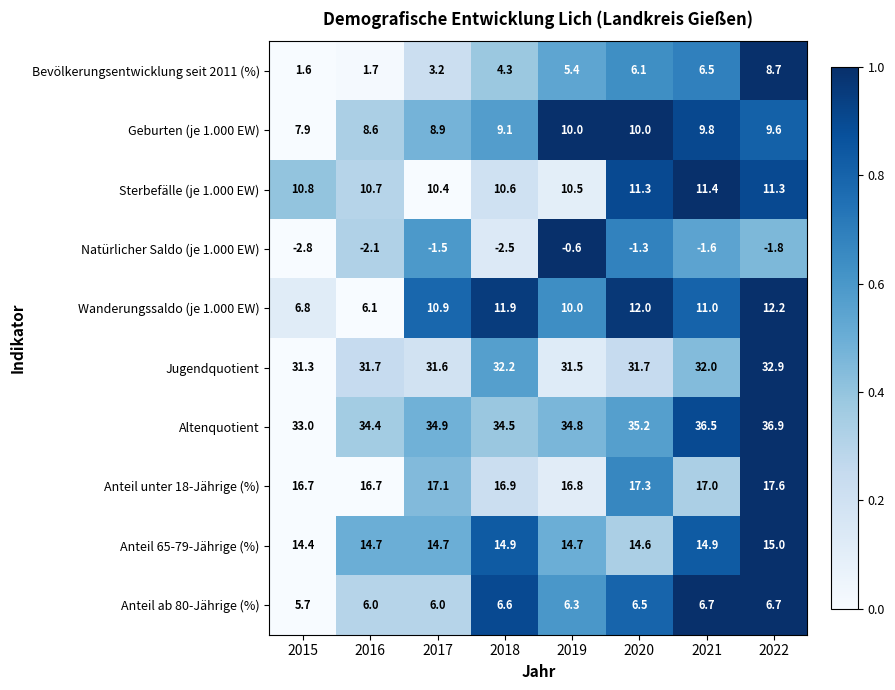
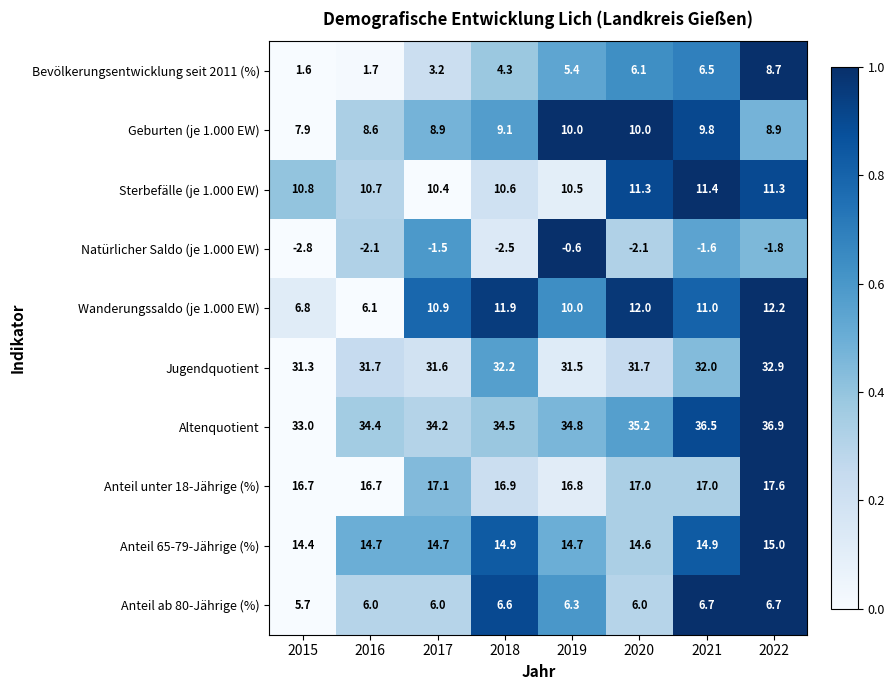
  {
    "Bevölkerungsentwicklung seit 2011 (%)": {
      "2015": 1.6,
      "2016": 1.7,
      "2017": 3.2,
      "2018": 4.3,
      "2019": 5.4,
      "2020": 6.1,
      "2021": 6.5,
      "2022": 8.7
    },
    "Geburten (je 1.000 EW)": {
      "2015": 7.9,
      "2016": 8.6,
      "2017": 8.9,
      "2018": 9.1,
      "2019": 10.0,
      "2020": 10.0,
      "2021": 9.8,
-     "2022": 9.6
+     "2022": 8.9
    },
    "Sterbefälle (je 1.000 EW)": {
      "2015": 10.8,
      "2016": 10.7,
      "2017": 10.4,
      "2018": 10.6,
      "2019": 10.5,
      "2020": 11.3,
      "2021": 11.4,
      "2022": 11.3
    },
    "Natürlicher Saldo (je 1.000 EW)": {
      "2015": -2.8,
      "2016": -2.1,
      "2017": -1.5,
      "2018": -2.5,
      "2019": -0.6,
-     "2020": -1.3,
+     "2020": -2.1,
      "2021": -1.6,
      "2022": -1.8
    },
    "Wanderungssaldo (je 1.000 EW)": {
      "2015": 6.8,
      "2016": 6.1,
      "2017": 10.9,
      "2018": 11.9,
      "2019": 10.0,
      "2020": 12.0,
      "2021": 11.0,
      "2022": 12.2
    },
    "Jugendquotient": {
      "2015": 31.3,
      "2016": 31.7,
      "2017": 31.6,
      "2018": 32.2,
      "2019": 31.5,
      "2020": 31.7,
      "2021": 32.0,
      "2022": 32.9
    },
    "Altenquotient": {
      "2015": 33.0,
      "2016": 34.4,
-     "2017": 34.9,
+     "2017": 34.2,
      "2018": 34.5,
      "2019": 34.8,
      "2020": 35.2,
      "2021": 36.5,
      "2022": 36.9
    },
    "Anteil unter 18-Jährige (%)": {
      "2015": 16.7,
      "2016": 16.7,
      "2017": 17.1,
      "2018": 16.9,
      "2019": 16.8,
-     "2020": 17.3,
+     "2020": 17.0,
      "2021": 17.0,
      "2022": 17.6
    },
    "Anteil 65-79-Jährige (%)": {
      "2015": 14.4,
      "2016": 14.7,
      "2017": 14.7,
      "2018": 14.9,
      "2019": 14.7,
      "2020": 14.6,
      "2021": 14.9,
      "2022": 15.0
    },
    "Anteil ab 80-Jährige (%)": {
      "2015": 5.7,
      "2016": 6.0,
      "2017": 6.0,
      "2018": 6.6,
      "2019": 6.3,
-     "2020": 6.5,
+     "2020": 6.0,
      "2021": 6.7,
      "2022": 6.7
    }
  }
